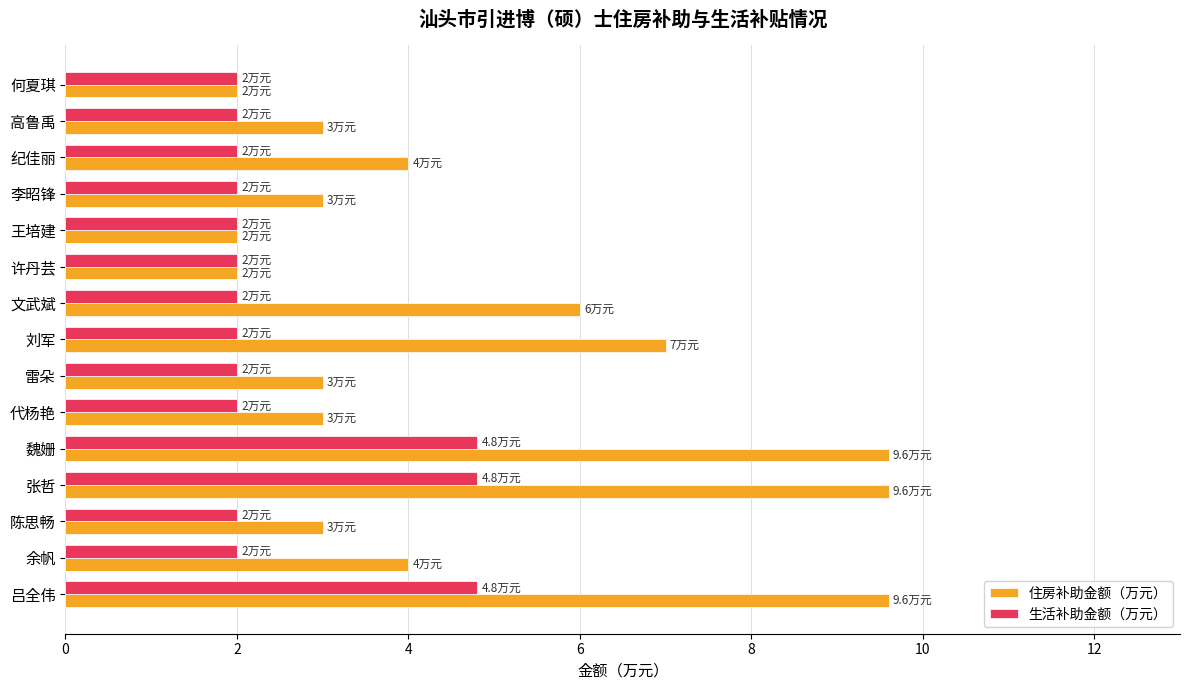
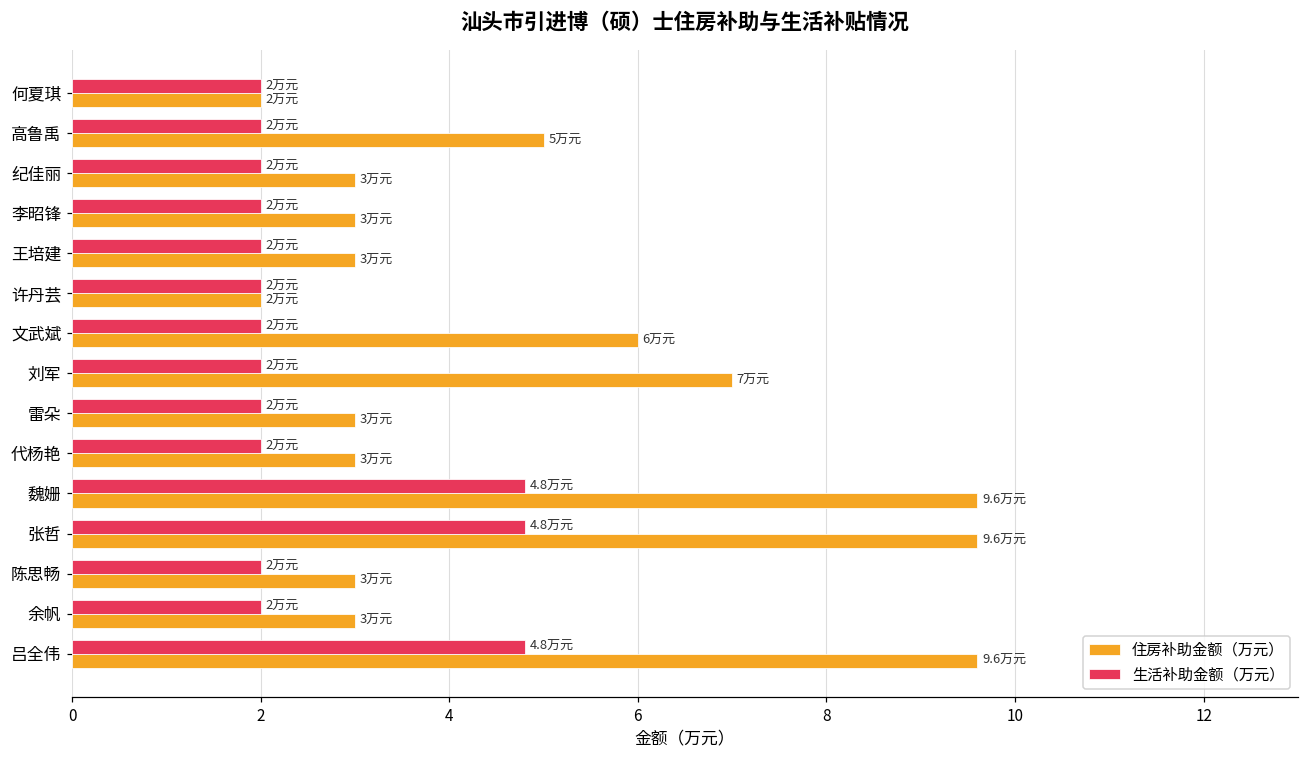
  {
    "住房补助金额（万元）": {
      "何夏琪": 2,
-     "高鲁禹": 3,
-     "纪佳丽": 4,
+     "高鲁禹": 5,
+     "纪佳丽": 3,
      "李昭锋": 3,
-     "王培建": 2,
+     "王培建": 3,
      "许丹芸": 2,
      "文武斌": 6,
      "刘军": 7,
      "雷朵": 3,
      "代杨艳": 3,
      "魏姗": 9.6,
      "张哲": 9.6,
      "陈思畅": 3,
-     "余帆": 4,
+     "余帆": 3,
      "吕全伟": 9.6
    },
    "生活补助金额（万元）": {
      "何夏琪": 2,
      "高鲁禹": 2,
      "纪佳丽": 2,
      "李昭锋": 2,
      "王培建": 2,
      "许丹芸": 2,
      "文武斌": 2,
      "刘军": 2,
      "雷朵": 2,
      "代杨艳": 2,
      "魏姗": 4.8,
      "张哲": 4.8,
      "陈思畅": 2,
      "余帆": 2,
      "吕全伟": 4.8
    }
  }
